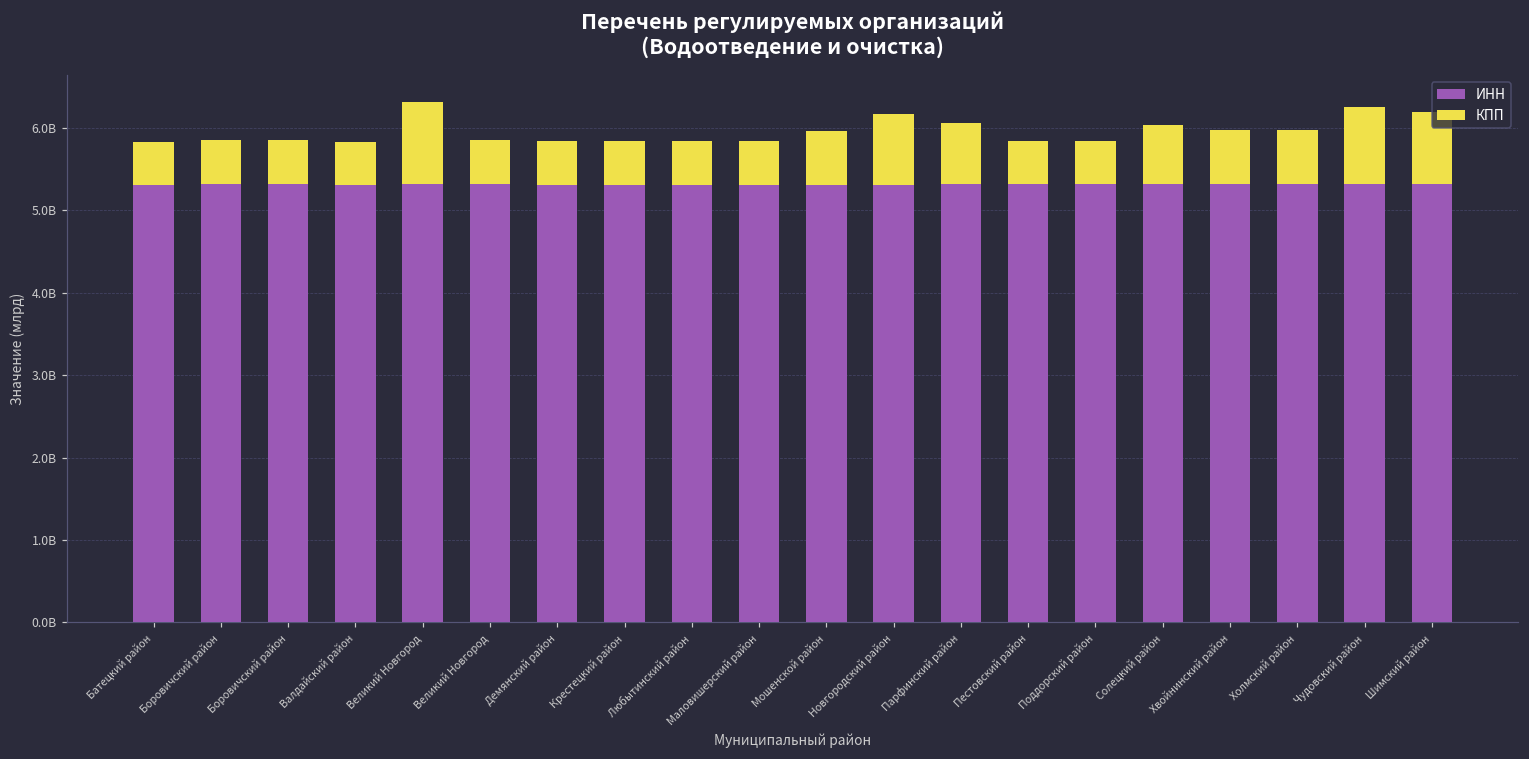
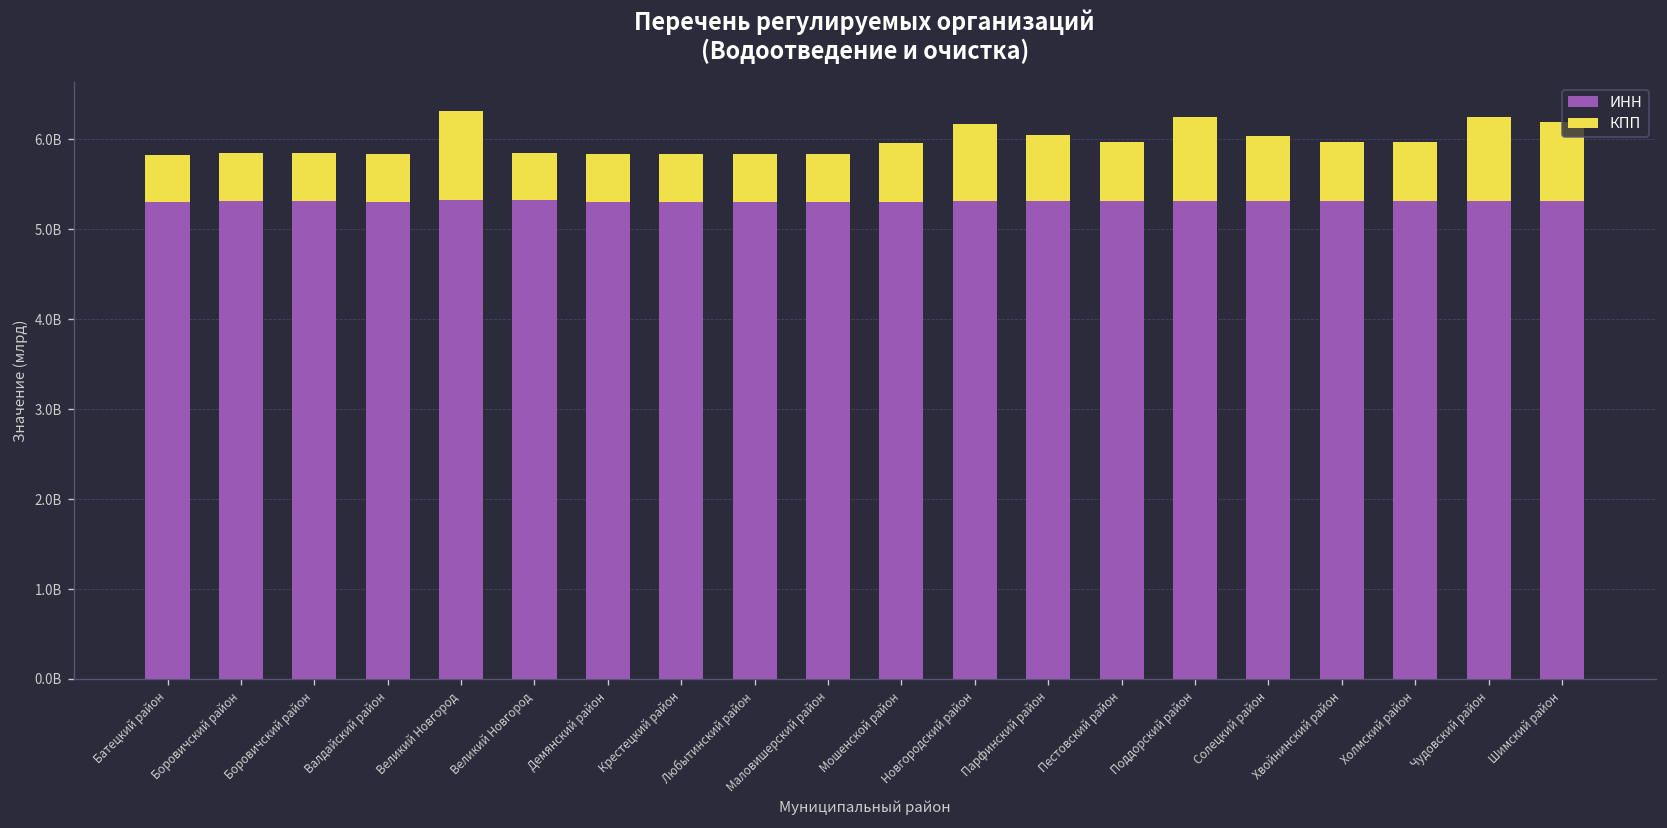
  {
    "ИНН": {
      "Батецкий район": 5300000000,
      "Валдайский район": 5300000000,
      "Демянский район": 5300000000,
      "Крестецкий район": 5300000000,
      "Любытинский район": 5300000000,
      "Маловишерский район": 5300000000,
      "Мошенской район": 5300000000,
      "Новгородский район": 5300000000,
      "Парфинский район": 5300000000,
      "Пестовский район": 5300000000,
      "Поддорский район": 5300000000,
      "Солецкий район": 5300000000,
      "Хвойнинский район": 5300000000,
      "Холмский район": 5300000000,
      "Чудовский район": 5300000000,
      "Шимский район": 5300000000
    },
    "КПП": {
      "Батецкий район": 500000000,
      "Валдайский район": 500000000,
      "Демянский район": 500000000,
      "Крестецкий район": 500000000,
      "Любытинский район": 500000000,
      "Маловишерский район": 500000000,
      "Мошенской район": 700000000,
      "Новгородский район": 900000000,
      "Парфинский район": 700000000,
-     "Пестовский район": 500000000,
-     "Поддорский район": 500000000,
+     "Пестовский район": 700000000,
+     "Поддорский район": 900000000,
      "Солецкий район": 700000000,
      "Хвойнинский район": 700000000,
      "Холмский район": 700000000,
      "Чудовский район": 900000000
    }
  }
